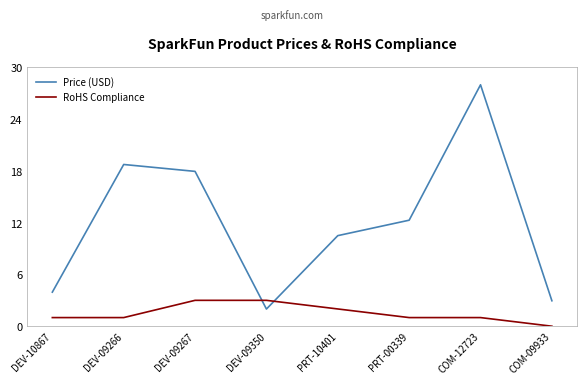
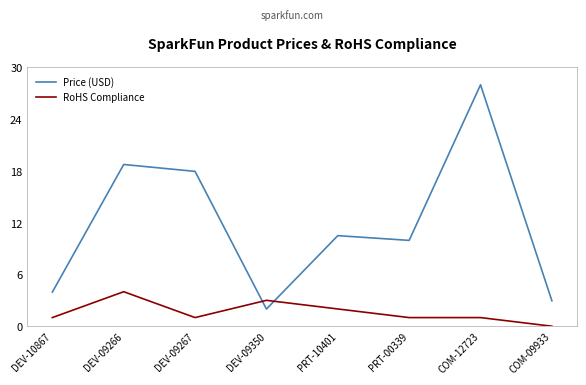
  {
    "Price (USD)": {
      "DEV-10867": 4,
      "DEV-09266": 19,
      "DEV-09267": 18,
      "DEV-09350": 2,
      "PRT-10401": 11,
-     "PRT-00339": 12,
+     "PRT-00339": 10,
      "COM-12723": 28,
      "COM-09933": 3
    },
    "RoHS Compliance": {
      "DEV-10867": 1,
-     "DEV-09266": 1,
-     "DEV-09267": 3,
+     "DEV-09266": 4,
+     "DEV-09267": 1,
      "DEV-09350": 3,
      "PRT-10401": 2,
      "PRT-00339": 1,
      "COM-12723": 1,
      "COM-09933": 0
    }
  }
